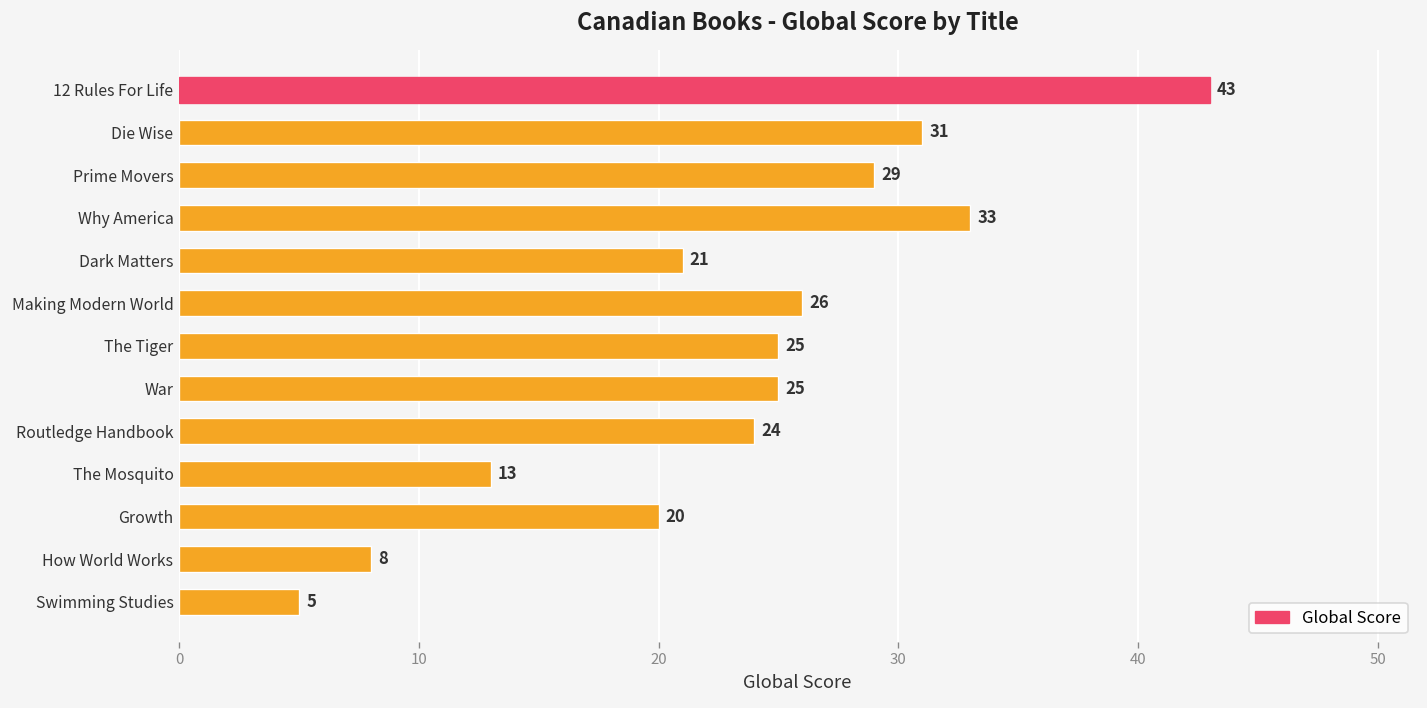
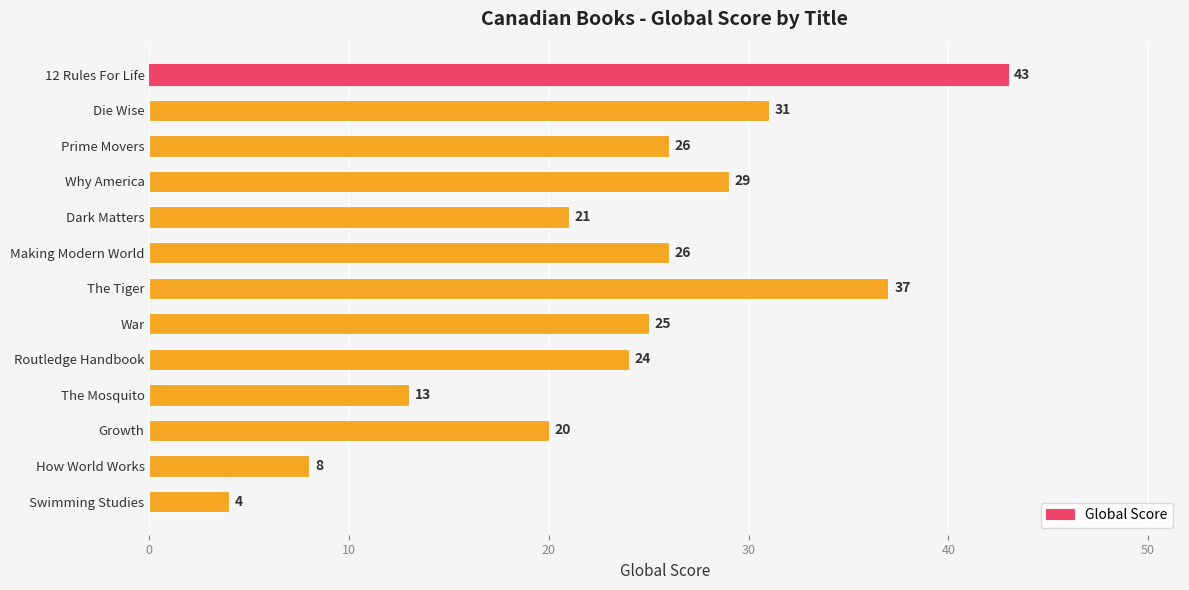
  {
    "12 Rules For Life": 43,
    "Die Wise": 31,
-   "Prime Movers": 29,
-   "Why America": 33,
+   "Prime Movers": 26,
+   "Why America": 29,
    "Dark Matters": 21,
    "Making Modern World": 26,
-   "The Tiger": 25,
+   "The Tiger": 37,
    "War": 25,
    "Routledge Handbook": 24,
    "The Mosquito": 13,
    "Growth": 20,
    "How World Works": 8,
-   "Swimming Studies": 5
+   "Swimming Studies": 4
  }
